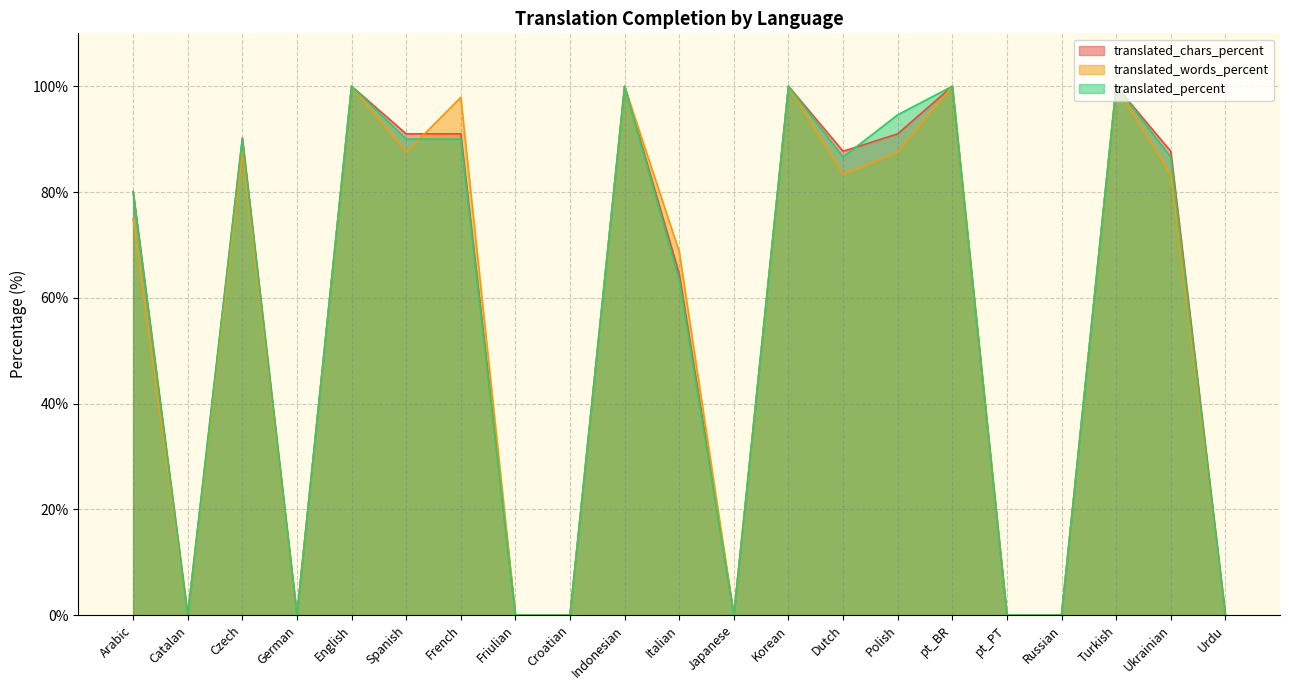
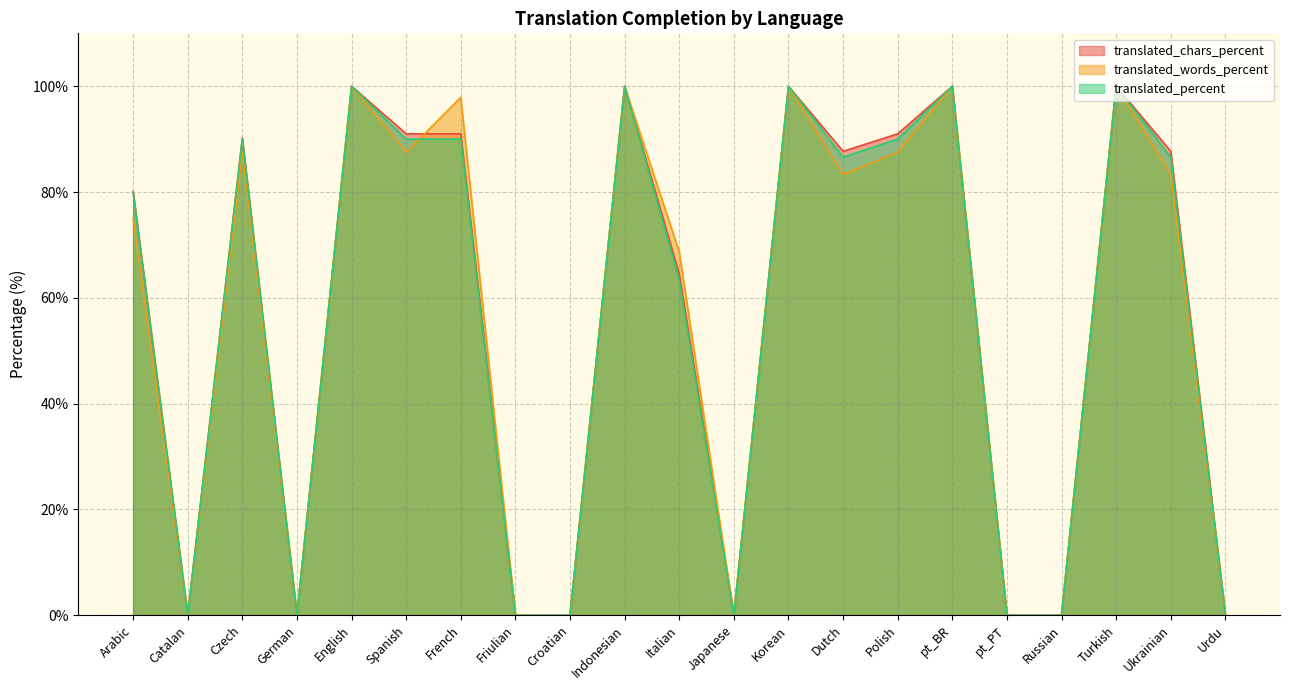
  {
    "translated_chars_percent": {
      "Spanish": "91%",
      "French": "91%",
      "Italian": "65%",
      "Dutch": "88%",
      "Polish": "91%",
      "Ukrainian": "88%"
    },
    "translated_words_percent": {
      "Arabic": "75%",
      "Czech": "88%",
      "Spanish": "88%",
      "French": "98%",
      "Italian": "69%",
      "Dutch": "83%",
      "Polish": "88%",
      "Ukrainian": "83%"
    },
    "translated_percent": {
      "Spanish": "90%",
      "French": "90%",
      "Italian": "63%",
      "Dutch": "87%",
-     "Polish": "95%",
+     "Polish": "90%",
      "Ukrainian": "87%"
    }
  }
